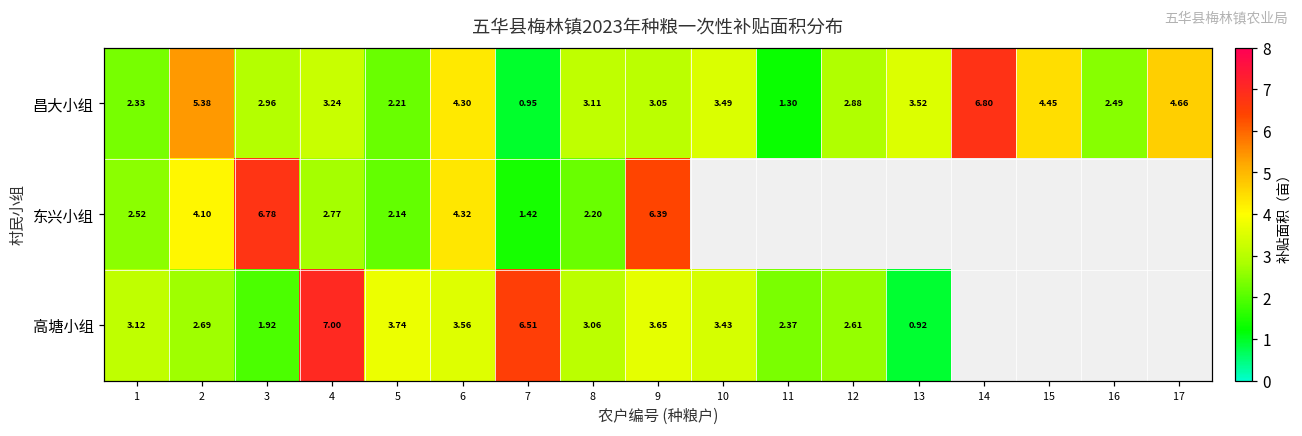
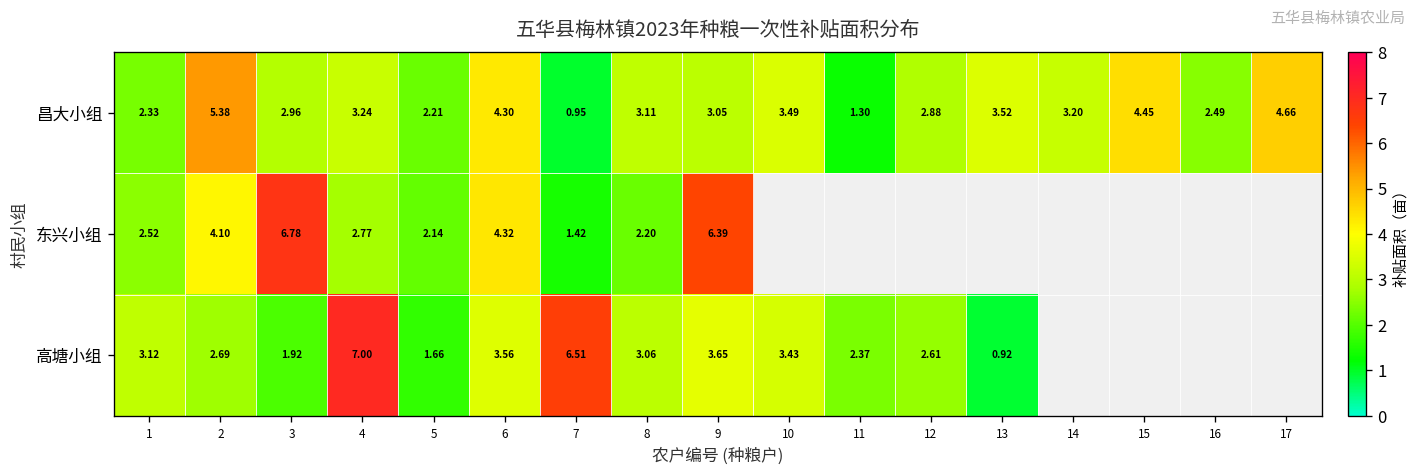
  {
    "昌大小组": {
      "1": 2.33,
      "2": 5.38,
      "3": 2.96,
      "4": 3.24,
      "5": 2.21,
      "6": 4.30,
      "7": 0.95,
      "8": 3.11,
      "9": 3.05,
      "10": 3.49,
      "11": 1.30,
      "12": 2.88,
      "13": 3.52,
-     "14": 6.80,
+     "14": 3.20,
      "15": 4.45,
      "16": 2.49,
      "17": 4.66
    },
    "东兴小组": {
      "1": 2.52,
      "2": 4.10,
      "3": 6.78,
      "4": 2.77,
      "5": 2.14,
      "6": 4.32,
      "7": 1.42,
      "8": 2.20,
      "9": 6.39
    },
    "高塘小组": {
      "1": 3.12,
      "2": 2.69,
      "3": 1.92,
      "4": 7.00,
-     "5": 3.74,
+     "5": 1.66,
      "6": 3.56,
      "7": 6.51,
      "8": 3.06,
      "9": 3.65,
      "10": 3.43,
      "11": 2.37,
      "12": 2.61,
      "13": 0.92
    }
  }
